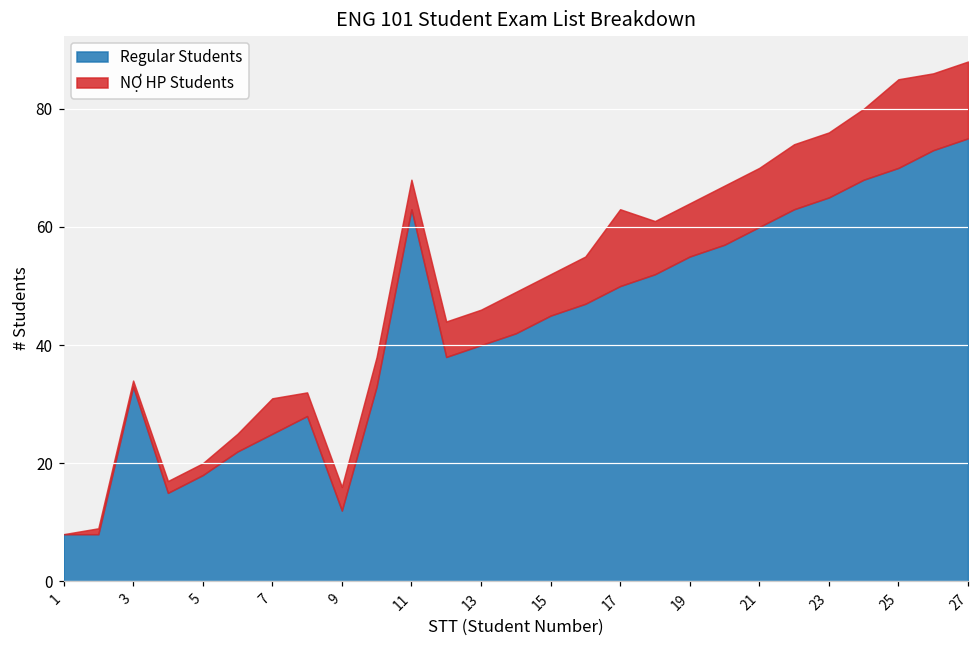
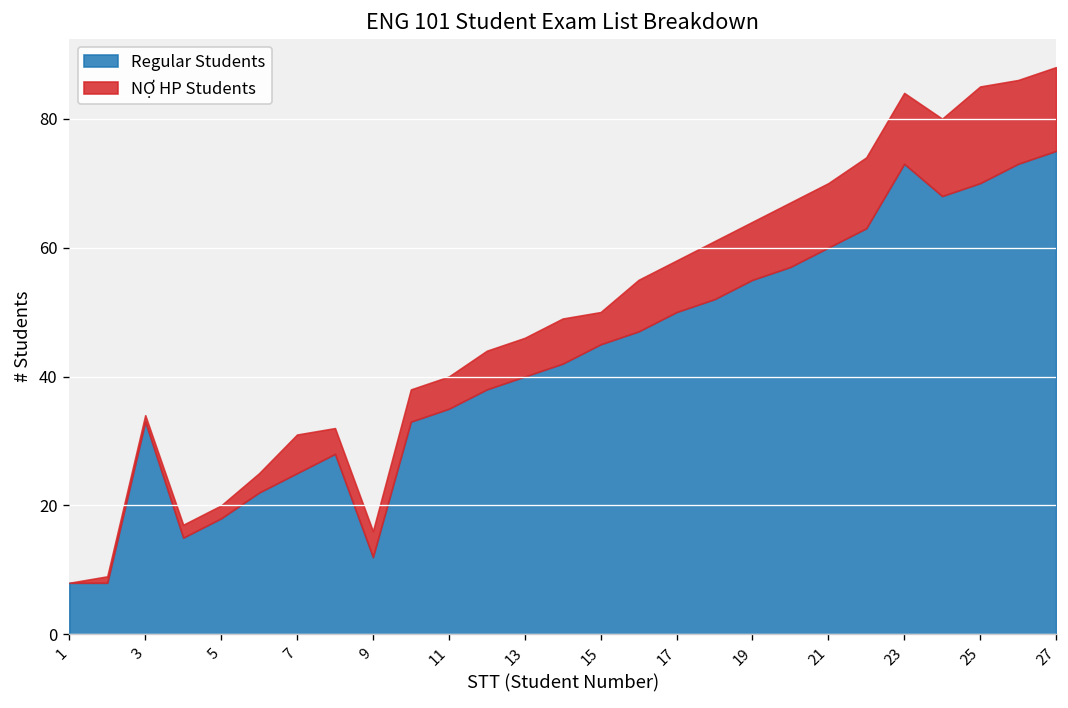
  {
    "Regular Students": {
      "3": 33,
      "5": 18,
      "7": 25,
      "9": 12,
-     "11": 63,
+     "11": 35,
      "13": 40,
      "15": 45,
      "17": 50,
      "19": 55,
      "21": 60,
-     "23": 65,
+     "23": 73,
      "25": 70,
      "27": 75
    },
    "NỢ HP Students": {
      "3": 1,
      "5": 2,
      "7": 6,
      "9": 4,
      "11": 5,
      "13": 6,
-     "15": 7,
-     "17": 13,
+     "15": 5,
+     "17": 8,
      "19": 9,
      "21": 10,
      "23": 11,
      "25": 15,
      "27": 13
    }
  }
